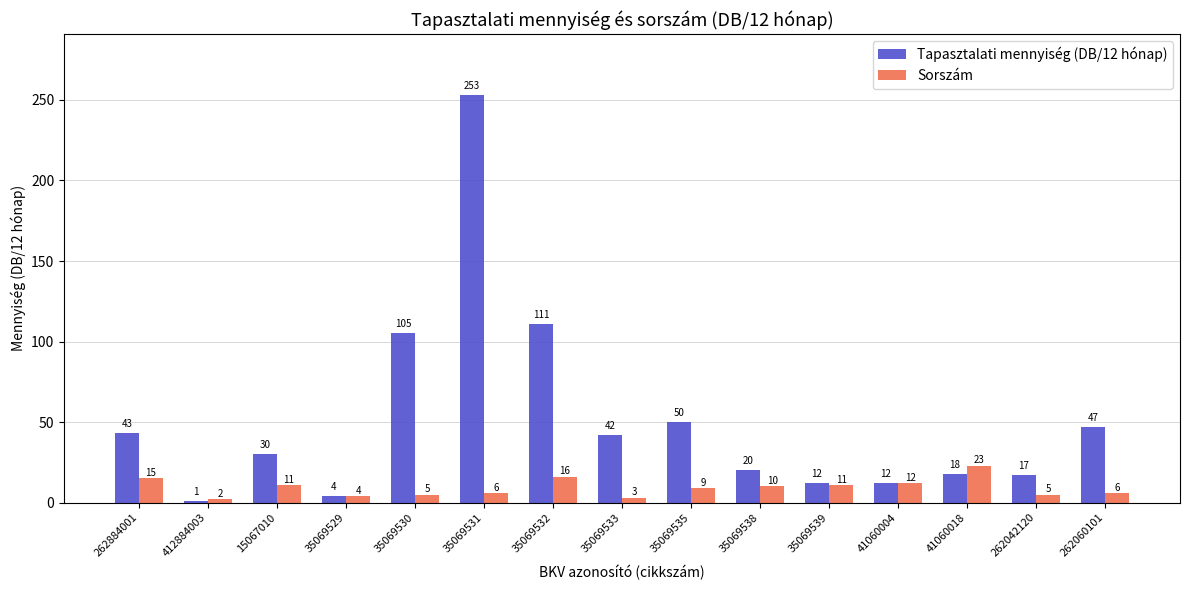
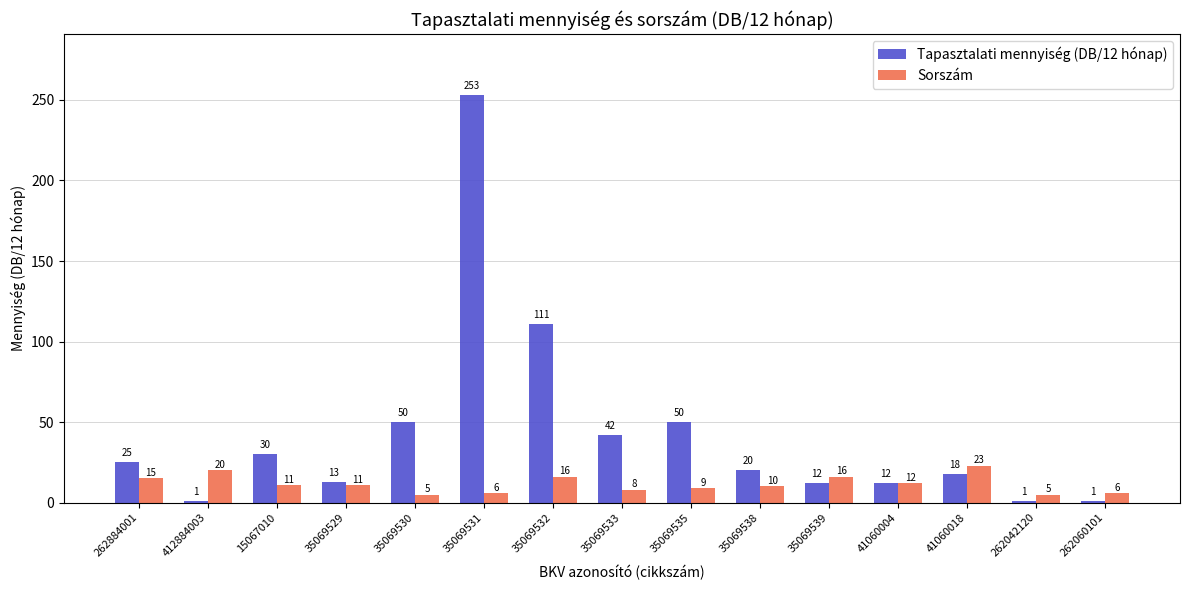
  {
    "Tapasztalati mennyiség (DB/12 hónap)": {
-     "262884001": 43,
+     "262884001": 25,
      "412884003": 1,
      "15067010": 30,
-     "35069529": 4,
-     "35069530": 105,
+     "35069529": 13,
+     "35069530": 50,
      "35069531": 253,
      "35069532": 111,
      "35069533": 42,
      "35069535": 50,
      "35069538": 20,
      "35069539": 12,
      "41060004": 12,
      "41060018": 18,
-     "262042120": 17,
-     "262060101": 47
+     "262042120": 1,
+     "262060101": 1
    },
    "Sorszám": {
      "262884001": 15,
-     "412884003": 2,
+     "412884003": 20,
      "15067010": 11,
-     "35069529": 4,
+     "35069529": 11,
      "35069530": 5,
      "35069531": 6,
      "35069532": 16,
-     "35069533": 3,
+     "35069533": 8,
      "35069535": 9,
      "35069538": 10,
-     "35069539": 11,
+     "35069539": 16,
      "41060004": 12,
      "41060018": 23,
      "262042120": 5,
      "262060101": 6
    }
  }
